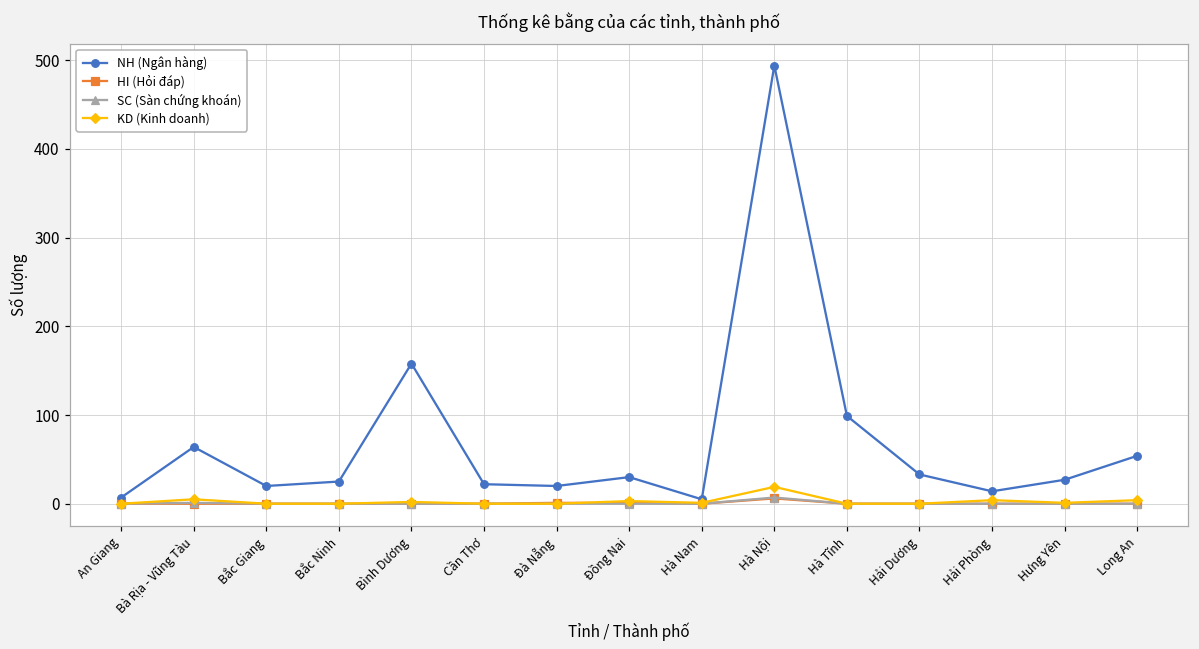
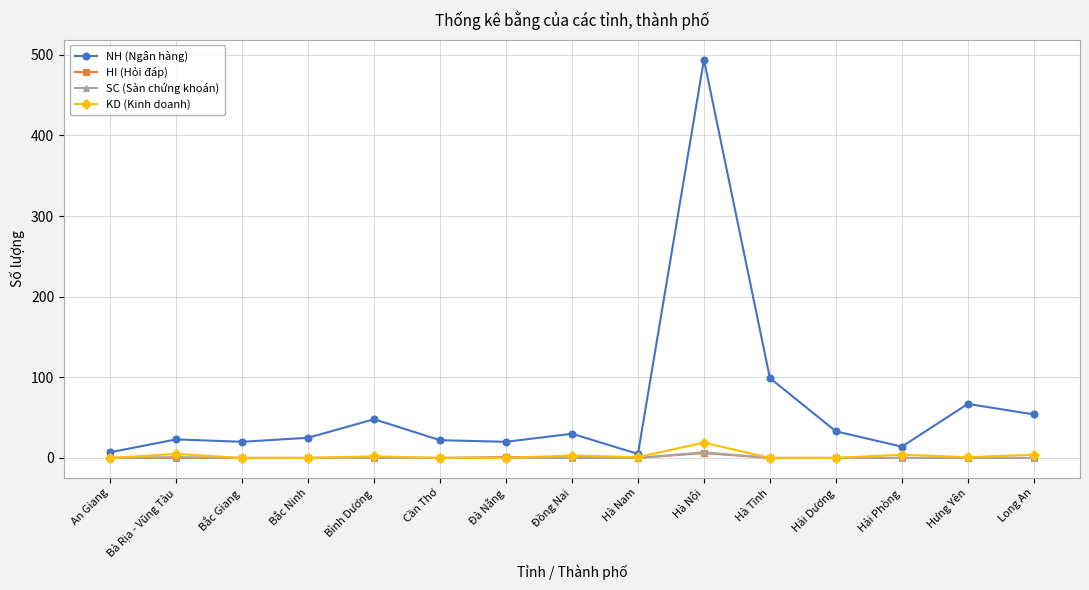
  {
    "NH (Ngân hàng)": {
      "An Giang": 10,
-     "Bà Rịa - Vũng Tàu": 60,
+     "Bà Rịa - Vũng Tàu": 20,
      "Bắc Giang": 20,
      "Bắc Ninh": 30,
-     "Bình Dương": 160,
+     "Bình Dương": 50,
      "Cần Thơ": 20,
      "Đà Nẵng": 20,
      "Đồng Nai": 30,
      "Hà Nam": 10,
      "Hà Nội": 490,
      "Hà Tĩnh": 100,
      "Hải Dương": 30,
      "Hải Phòng": 10,
-     "Hưng Yên": 30,
+     "Hưng Yên": 70,
      "Long An": 50
    },
    "KD (Kinh doanh)": {
      "Bà Rịa - Vũng Tàu": 10,
      "Hà Nội": 20,
      "Hải Phòng": 0,
      "Long An": 0
    }
  }
